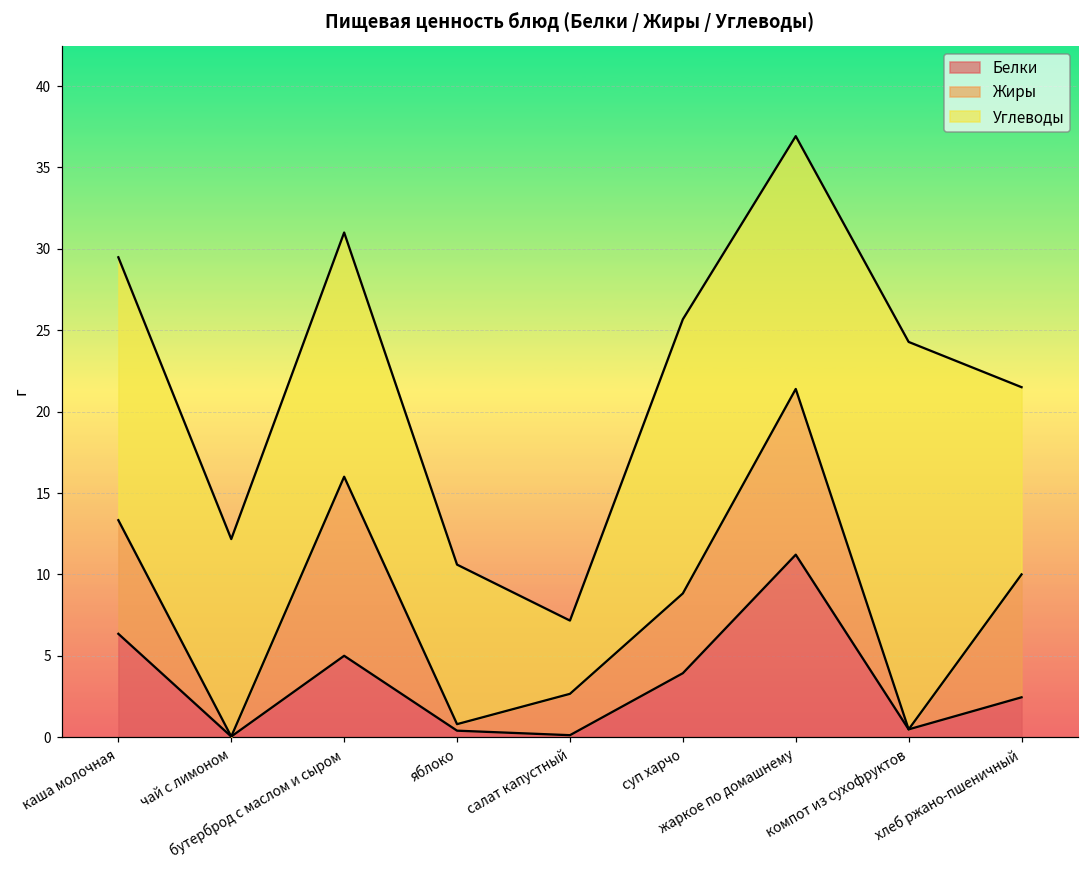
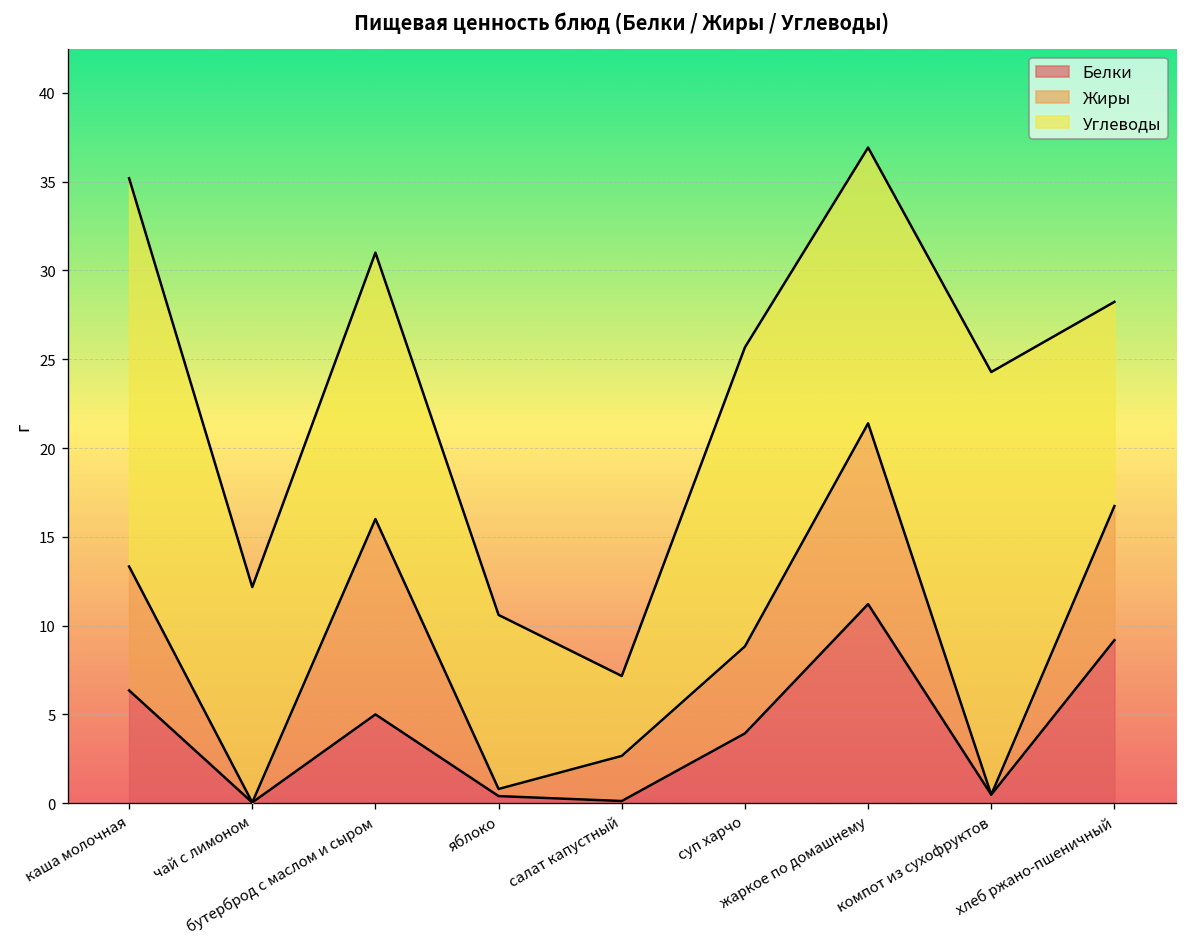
  {
    "Белки": {
      "каша молочная": 6.4,
      "бутерброд с маслом и сыром": 5.0,
      "яблоко": 0.4,
      "салат капустный": 0.1,
      "суп харчо": 3.9,
      "жаркое по домашнему": 11.2,
-     "хлеб ржано-пшеничный": 2.5
+     "хлеб ржано-пшеничный": 9.2
    },
    "Жиры": {
      "каша молочная": 7.0,
      "бутерброд с маслом и сыром": 11.0,
      "яблоко": 0.4,
      "салат капустный": 2.5,
      "суп харчо": 4.9,
      "жаркое по домашнему": 10.2,
      "хлеб ржано-пшеничный": 7.6
    },
    "Углеводы": {
-     "каша молочная": 16.2,
+     "каша молочная": 21.9,
      "чай с лимоном": 12.1,
      "бутерброд с маслом и сыром": 15.0,
      "яблоко": 9.8,
      "салат капустный": 4.5,
      "суп харчо": 16.8,
      "жаркое по домашнему": 15.5,
      "компот из сухофруктов": 23.8,
      "хлеб ржано-пшеничный": 11.5
    }
  }
